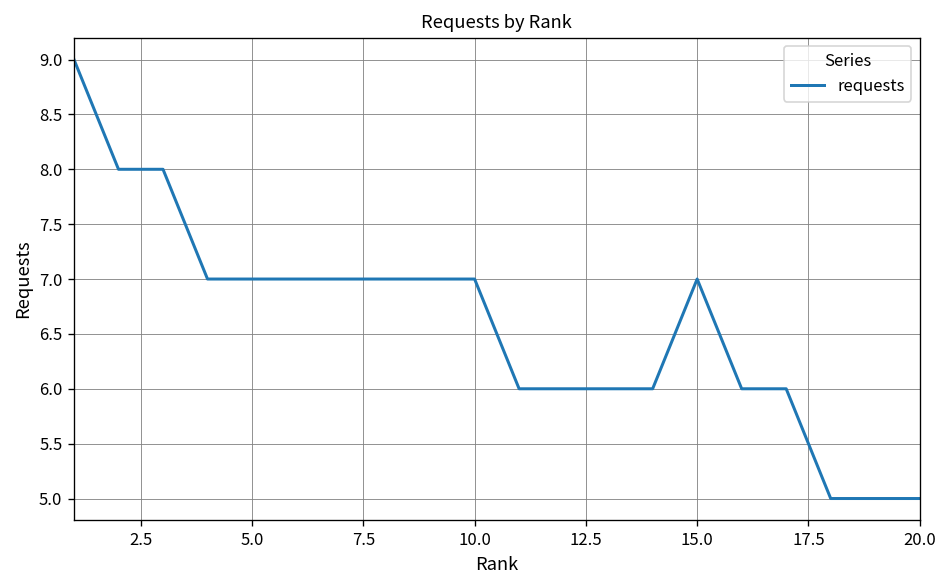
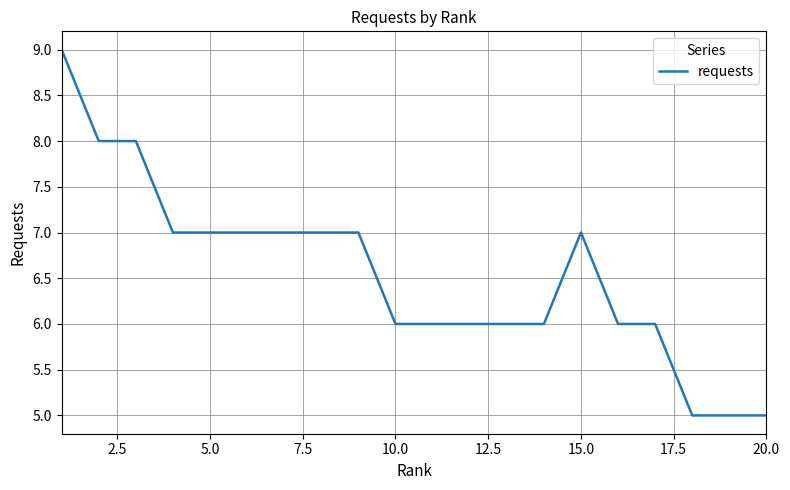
  {
    "5.0": 7,
-   "10.0": 7,
+   "10.0": 6,
    "15.0": 7,
    "20.0": 5
  }
